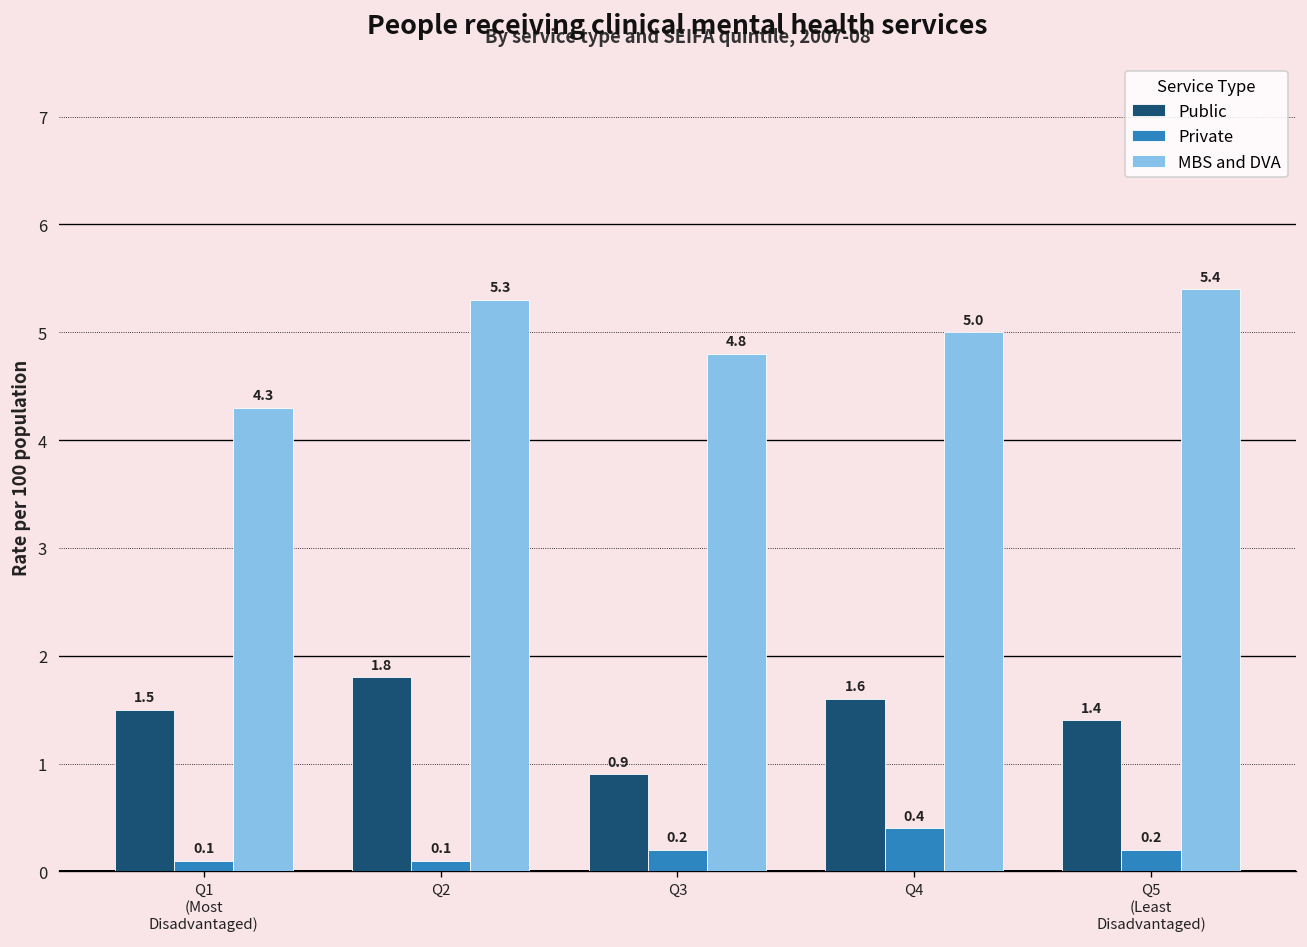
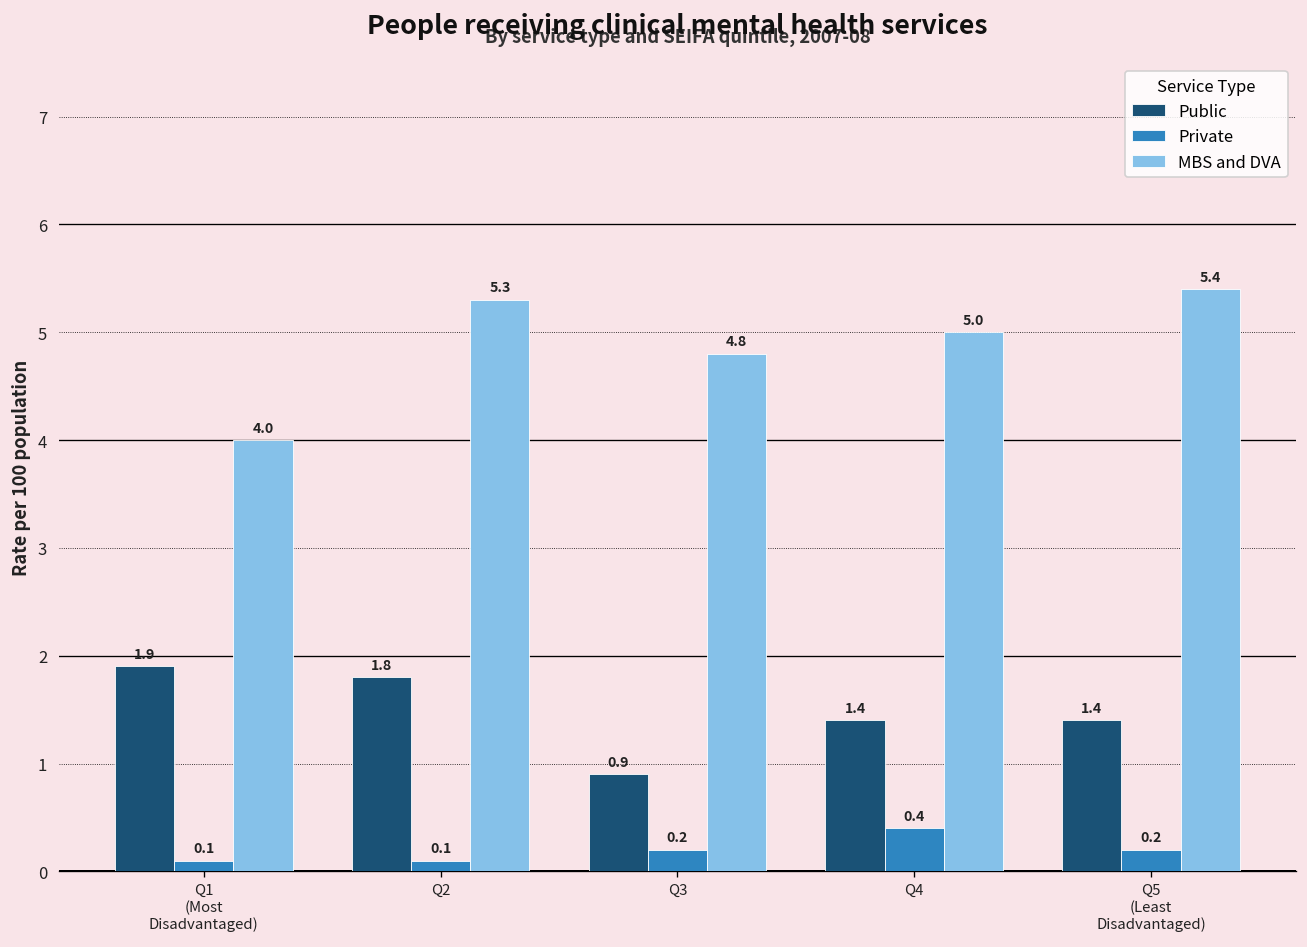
  {
    "Public": {
-     "Q1 (Most Disadvantaged)": 1.5,
+     "Q1 (Most Disadvantaged)": 1.9,
      "Q2": 1.8,
      "Q3": 0.9,
-     "Q4": 1.6,
+     "Q4": 1.4,
      "Q5 (Least Disadvantaged)": 1.4
    },
    "Private": {
      "Q1 (Most Disadvantaged)": 0.1,
      "Q2": 0.1,
      "Q3": 0.2,
      "Q4": 0.4,
      "Q5 (Least Disadvantaged)": 0.2
    },
    "MBS and DVA": {
-     "Q1 (Most Disadvantaged)": 4.3,
+     "Q1 (Most Disadvantaged)": 4.0,
      "Q2": 5.3,
      "Q3": 4.8,
      "Q4": 5.0,
      "Q5 (Least Disadvantaged)": 5.4
    }
  }
